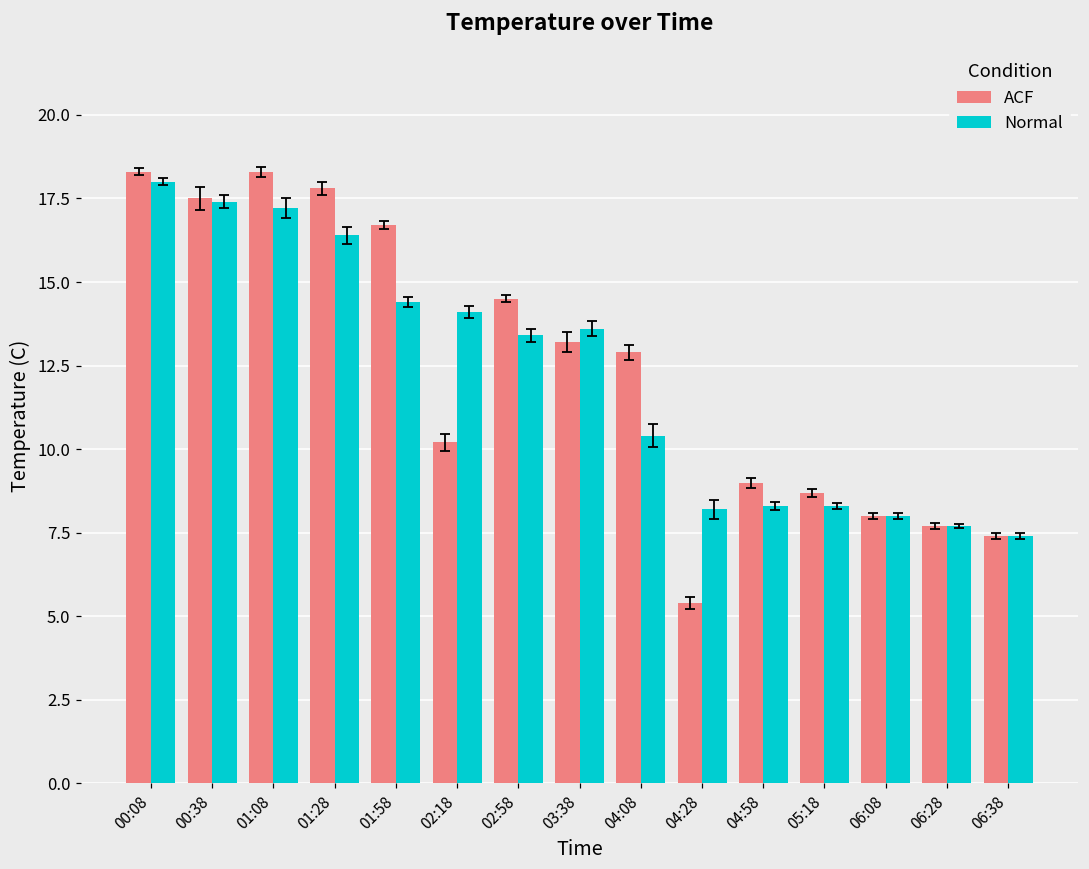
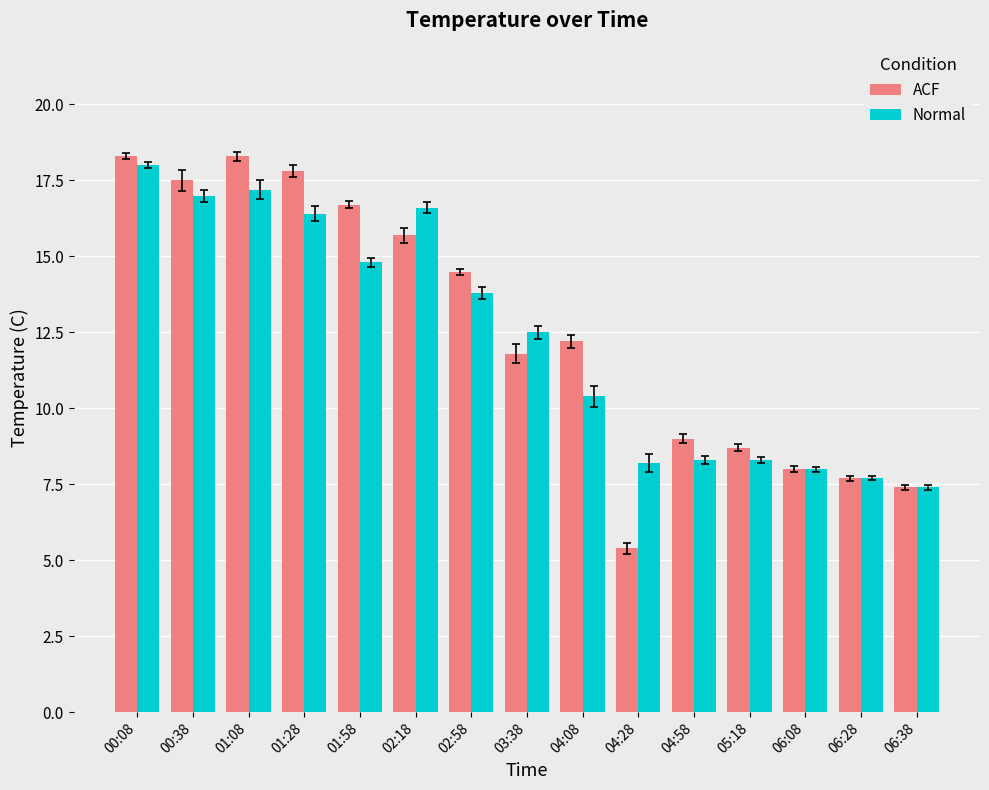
  {
    "ACF": {
      "00:08": 18.3,
      "00:38": 17.5,
      "01:08": 18.3,
      "01:28": 17.8,
      "01:58": 16.7,
-     "02:18": 10.2,
+     "02:18": 15.7,
      "02:58": 14.5,
-     "03:38": 13.2,
-     "04:08": 12.9,
+     "03:38": 11.8,
+     "04:08": 12.2,
      "04:28": 5.4,
      "04:58": 9.0,
      "05:18": 8.7,
      "06:08": 8.0,
      "06:28": 7.7,
      "06:38": 7.4
    },
    "Normal": {
      "00:08": 18.0,
-     "00:38": 17.4,
+     "00:38": 17.0,
      "01:08": 17.2,
      "01:28": 16.4,
-     "01:58": 14.4,
-     "02:18": 14.1,
-     "02:58": 13.4,
-     "03:38": 13.6,
+     "01:58": 14.8,
+     "02:18": 16.6,
+     "02:58": 13.8,
+     "03:38": 12.5,
      "04:08": 10.4,
      "04:28": 8.2,
      "04:58": 8.3,
      "05:18": 8.3,
      "06:08": 8.0,
      "06:28": 7.7,
      "06:38": 7.4
    }
  }
